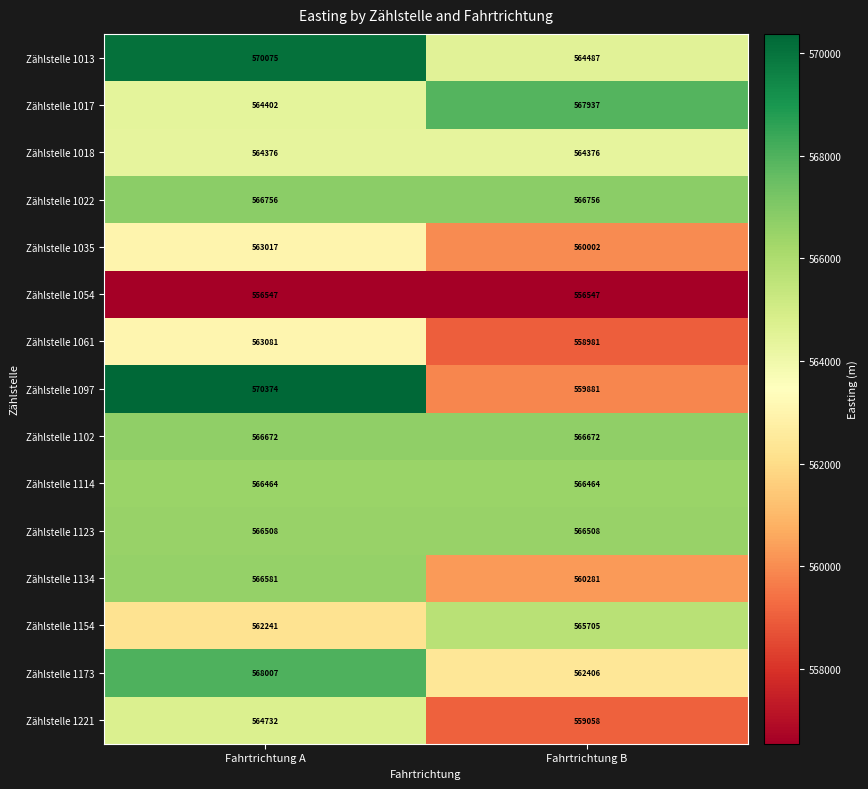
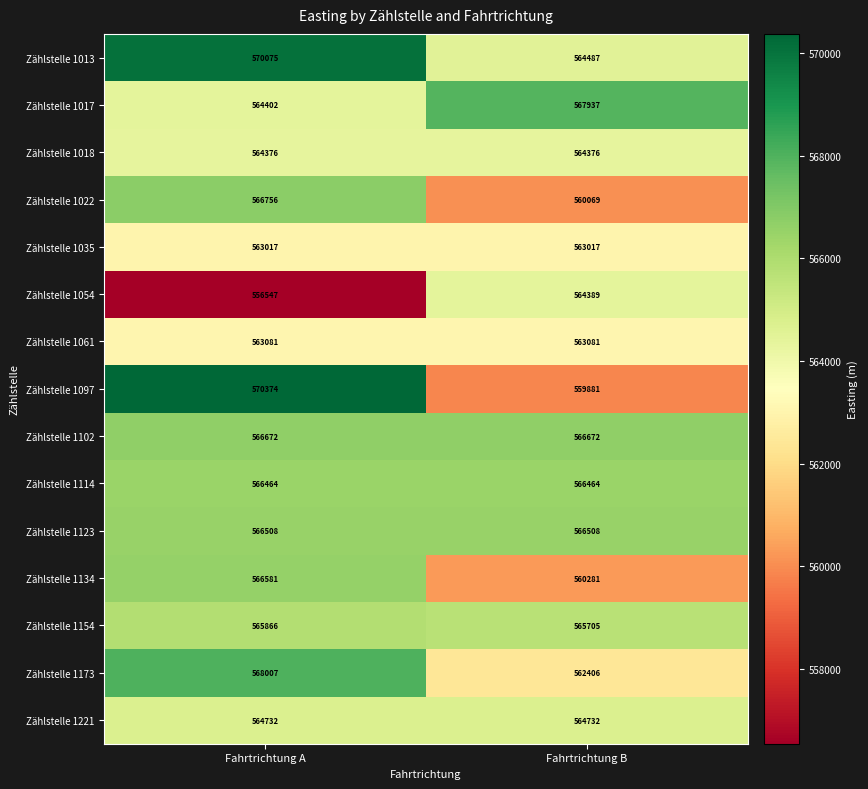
  {
    "Zählstelle 1013": {
      "Fahrtrichtung A": 570075,
      "Fahrtrichtung B": 564487
    },
    "Zählstelle 1017": {
      "Fahrtrichtung A": 564402,
      "Fahrtrichtung B": 567937
    },
    "Zählstelle 1018": {
      "Fahrtrichtung A": 564376,
      "Fahrtrichtung B": 564376
    },
    "Zählstelle 1022": {
      "Fahrtrichtung A": 566756,
-     "Fahrtrichtung B": 566756
+     "Fahrtrichtung B": 560069
    },
    "Zählstelle 1035": {
      "Fahrtrichtung A": 563017,
-     "Fahrtrichtung B": 560002
+     "Fahrtrichtung B": 563017
    },
    "Zählstelle 1054": {
      "Fahrtrichtung A": 556547,
-     "Fahrtrichtung B": 556547
+     "Fahrtrichtung B": 564389
    },
    "Zählstelle 1061": {
      "Fahrtrichtung A": 563081,
-     "Fahrtrichtung B": 558981
+     "Fahrtrichtung B": 563081
    },
    "Zählstelle 1097": {
      "Fahrtrichtung A": 570374,
      "Fahrtrichtung B": 559881
    },
    "Zählstelle 1102": {
      "Fahrtrichtung A": 566672,
      "Fahrtrichtung B": 566672
    },
    "Zählstelle 1114": {
      "Fahrtrichtung A": 566464,
      "Fahrtrichtung B": 566464
    },
    "Zählstelle 1123": {
      "Fahrtrichtung A": 566508,
      "Fahrtrichtung B": 566508
    },
    "Zählstelle 1134": {
      "Fahrtrichtung A": 566581,
      "Fahrtrichtung B": 560281
    },
    "Zählstelle 1154": {
-     "Fahrtrichtung A": 562241,
+     "Fahrtrichtung A": 565866,
      "Fahrtrichtung B": 565705
    },
    "Zählstelle 1173": {
      "Fahrtrichtung A": 568007,
      "Fahrtrichtung B": 562406
    },
    "Zählstelle 1221": {
      "Fahrtrichtung A": 564732,
-     "Fahrtrichtung B": 559058
+     "Fahrtrichtung B": 564732
    }
  }
